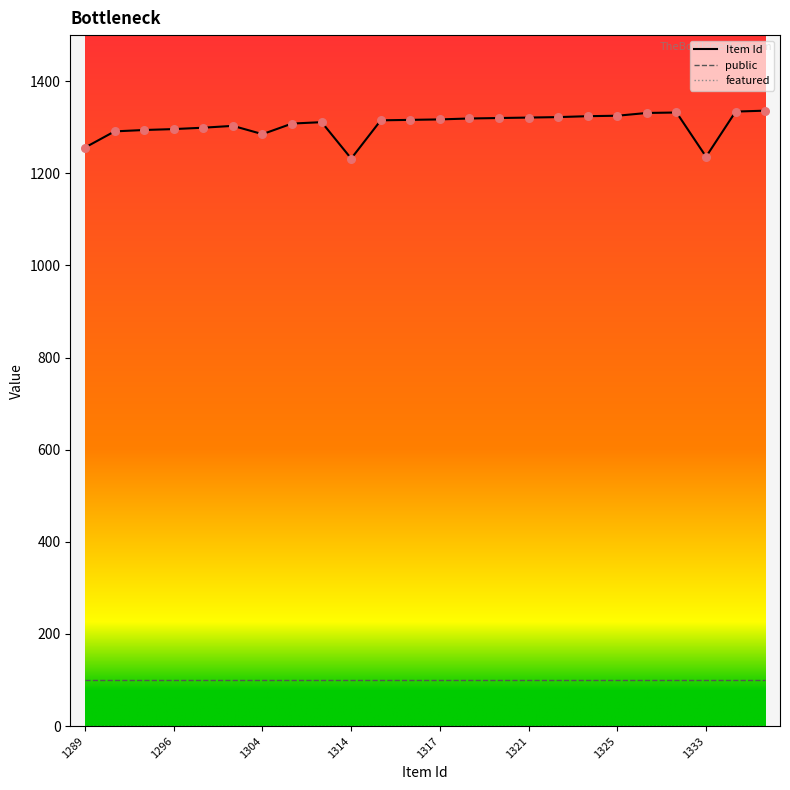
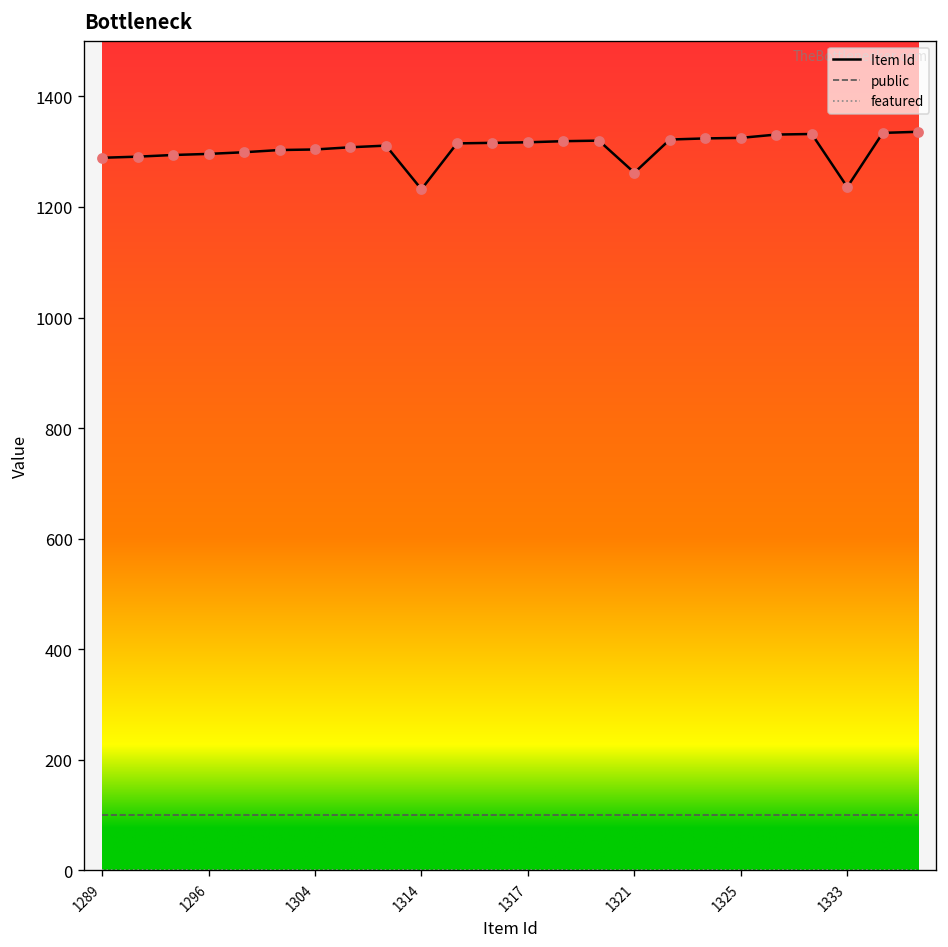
  {
    "Item Id": {
-     "1289": 1260,
+     "1289": 1290,
      "1296": 1300,
-     "1304": 1290,
+     "1304": 1300,
      "1314": 1230,
      "1317": 1320,
-     "1321": 1320,
+     "1321": 1260,
      "1325": 1330,
      "1333": 1240
    },
    "public": {
      "1289": 100,
      "1296": 100,
      "1304": 100,
      "1314": 100,
      "1317": 100,
      "1321": 100,
      "1325": 100,
      "1333": 100
    },
    "featured": {
      "1289": 0,
      "1296": 0,
      "1304": 0,
      "1314": 0,
      "1317": 0,
      "1321": 0,
      "1325": 0,
      "1333": 0
    }
  }
